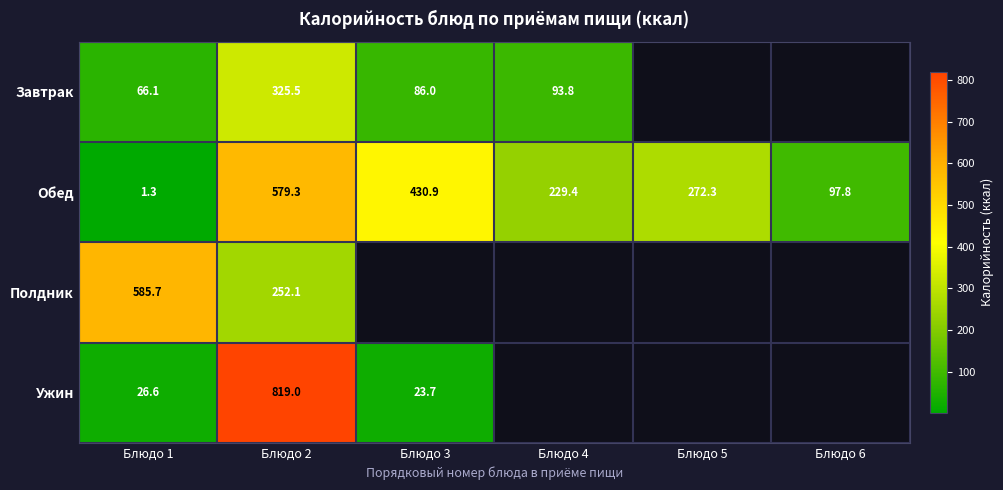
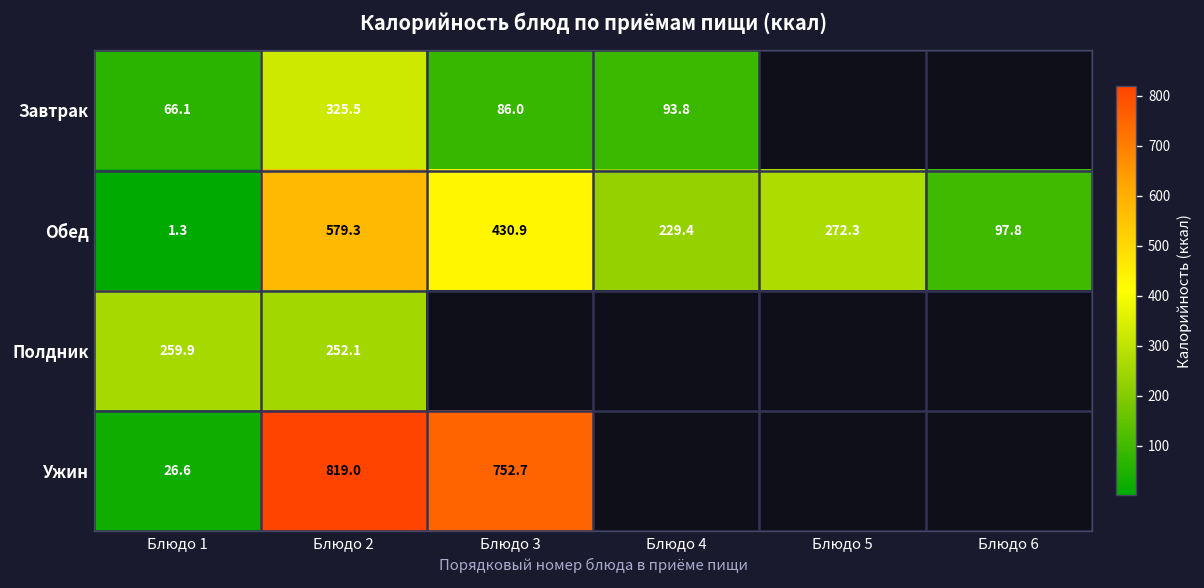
  {
    "Завтрак": {
      "Блюдо 1": 66.1,
      "Блюдо 2": 325.5,
      "Блюдо 3": 86.0,
      "Блюдо 4": 93.8
    },
    "Обед": {
      "Блюдо 1": 1.3,
      "Блюдо 2": 579.3,
      "Блюдо 3": 430.9,
      "Блюдо 4": 229.4,
      "Блюдо 5": 272.3,
      "Блюдо 6": 97.8
    },
    "Полдник": {
-     "Блюдо 1": 585.7,
+     "Блюдо 1": 259.9,
      "Блюдо 2": 252.1
    },
    "Ужин": {
      "Блюдо 1": 26.6,
      "Блюдо 2": 819.0,
-     "Блюдо 3": 23.7
+     "Блюдо 3": 752.7
    }
  }
